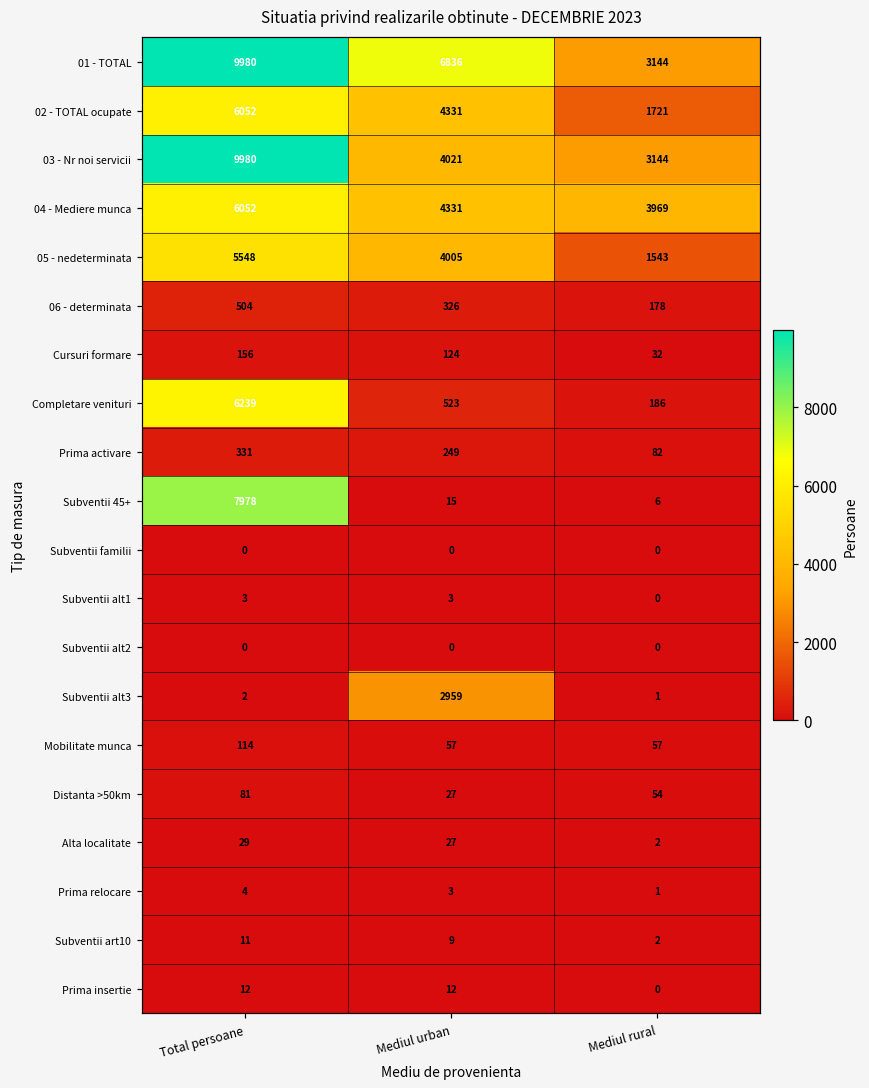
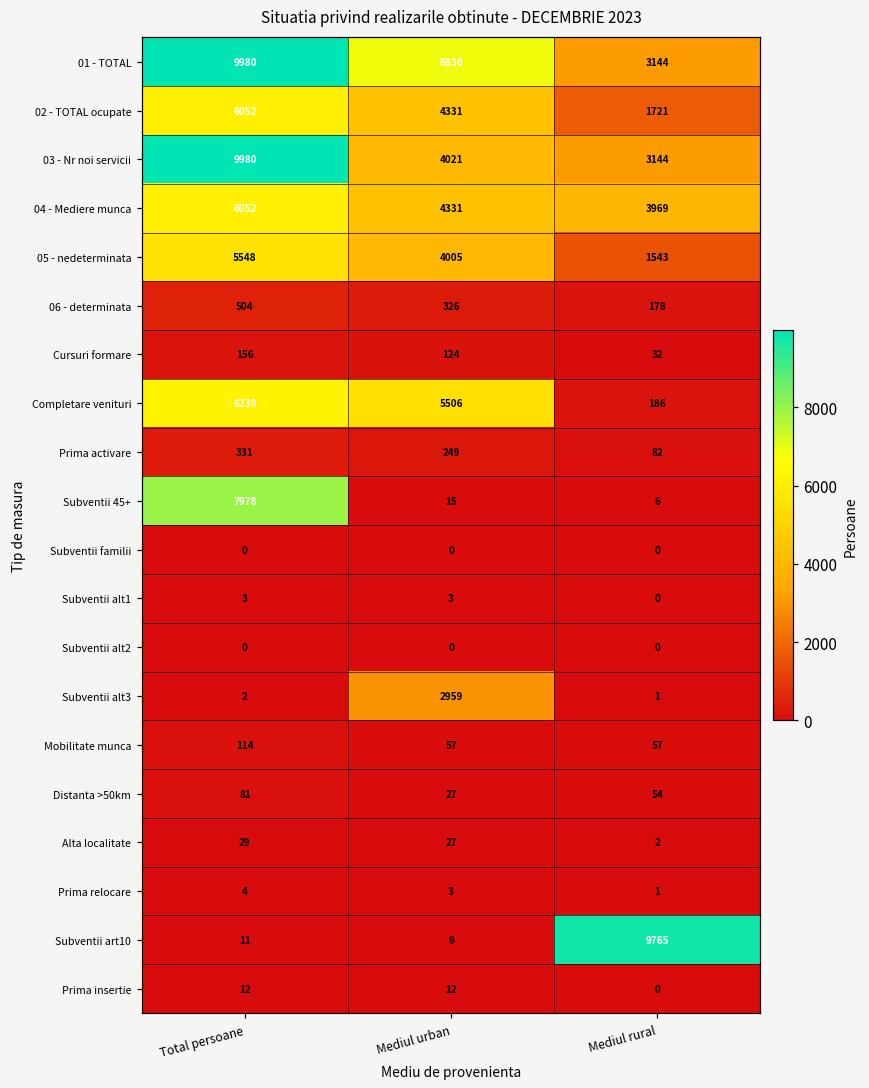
  {
    "01 - TOTAL": {
      "Total persoane": 9980,
      "Mediul urban": 6836,
      "Mediul rural": 3144
    },
    "02 - TOTAL ocupate": {
      "Total persoane": 6052,
      "Mediul urban": 4331,
      "Mediul rural": 1721
    },
    "03 - Nr noi servicii": {
      "Total persoane": 9980,
      "Mediul urban": 4021,
      "Mediul rural": 3144
    },
    "04 - Mediere munca": {
      "Total persoane": 6052,
      "Mediul urban": 4331,
      "Mediul rural": 3969
    },
    "05 - nedeterminata": {
      "Total persoane": 5548,
      "Mediul urban": 4005,
      "Mediul rural": 1543
    },
    "06 - determinata": {
      "Total persoane": 504,
      "Mediul urban": 326,
      "Mediul rural": 178
    },
    "Cursuri formare": {
      "Total persoane": 156,
      "Mediul urban": 124,
      "Mediul rural": 32
    },
    "Completare venituri": {
      "Total persoane": 6239,
-     "Mediul urban": 523,
+     "Mediul urban": 5506,
      "Mediul rural": 186
    },
    "Prima activare": {
      "Total persoane": 331,
      "Mediul urban": 249,
      "Mediul rural": 82
    },
    "Subventii 45+": {
      "Total persoane": 7978,
      "Mediul urban": 15,
      "Mediul rural": 6
    },
    "Subventii familii": {
      "Total persoane": 0,
      "Mediul urban": 0,
      "Mediul rural": 0
    },
    "Subventii alt1": {
      "Total persoane": 3,
      "Mediul urban": 3,
      "Mediul rural": 0
    },
    "Subventii alt2": {
      "Total persoane": 0,
      "Mediul urban": 0,
      "Mediul rural": 0
    },
    "Subventii alt3": {
      "Total persoane": 2,
      "Mediul urban": 2959,
      "Mediul rural": 1
    },
    "Mobilitate munca": {
      "Total persoane": 114,
      "Mediul urban": 57,
      "Mediul rural": 57
    },
    "Distanta >50km": {
      "Total persoane": 81,
      "Mediul urban": 27,
      "Mediul rural": 54
    },
    "Alta localitate": {
      "Total persoane": 29,
      "Mediul urban": 27,
      "Mediul rural": 2
    },
    "Prima relocare": {
      "Total persoane": 4,
      "Mediul urban": 3,
      "Mediul rural": 1
    },
    "Subventii art10": {
      "Total persoane": 11,
      "Mediul urban": 9,
-     "Mediul rural": 2
+     "Mediul rural": 9765
    },
    "Prima insertie": {
      "Total persoane": 12,
      "Mediul urban": 12,
      "Mediul rural": 0
    }
  }
